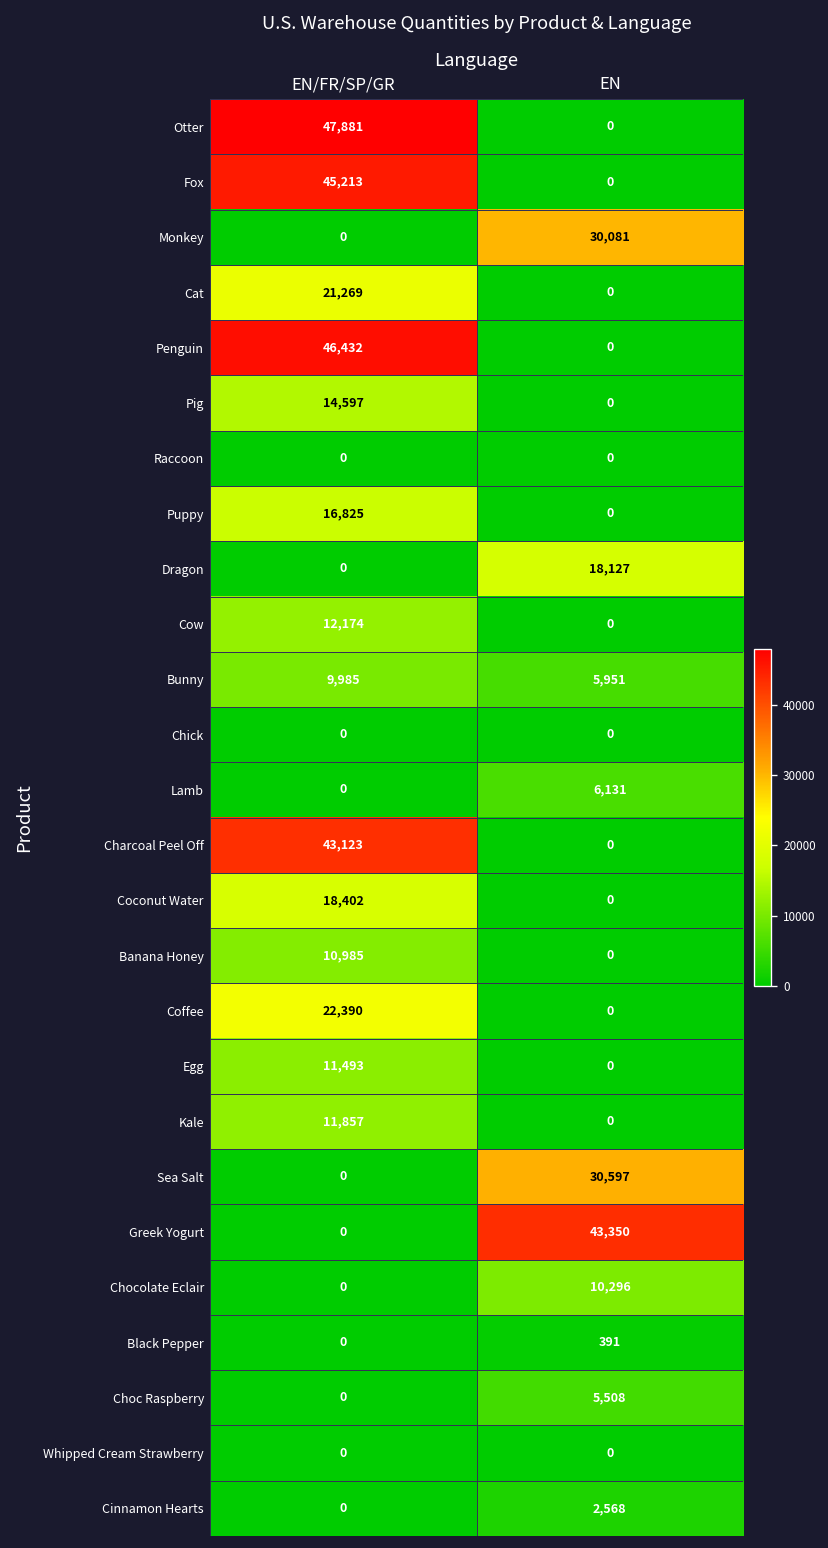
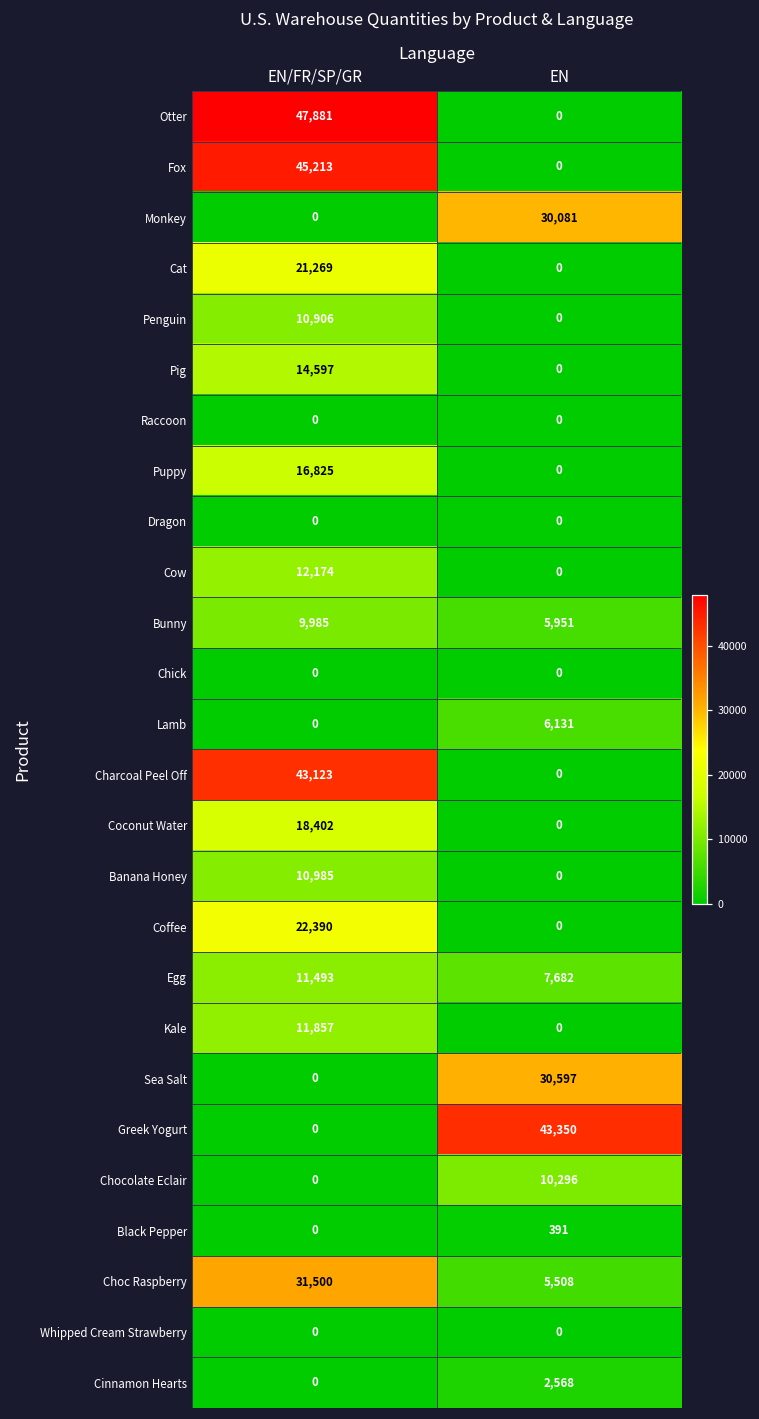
  {
    "Otter": {
      "EN/FR/SP/GR": "47,881",
      "EN": "0"
    },
    "Fox": {
      "EN/FR/SP/GR": "45,213",
      "EN": "0"
    },
    "Monkey": {
      "EN/FR/SP/GR": "0",
      "EN": "30,081"
    },
    "Cat": {
      "EN/FR/SP/GR": "21,269",
      "EN": "0"
    },
    "Penguin": {
-     "EN/FR/SP/GR": "46,432",
+     "EN/FR/SP/GR": "10,906",
      "EN": "0"
    },
    "Pig": {
      "EN/FR/SP/GR": "14,597",
      "EN": "0"
    },
    "Raccoon": {
      "EN/FR/SP/GR": "0",
      "EN": "0"
    },
    "Puppy": {
      "EN/FR/SP/GR": "16,825",
      "EN": "0"
    },
    "Dragon": {
      "EN/FR/SP/GR": "0",
-     "EN": "18,127"
+     "EN": "0"
    },
    "Cow": {
      "EN/FR/SP/GR": "12,174",
      "EN": "0"
    },
    "Bunny": {
      "EN/FR/SP/GR": "9,985",
      "EN": "5,951"
    },
    "Chick": {
      "EN/FR/SP/GR": "0",
      "EN": "0"
    },
    "Lamb": {
      "EN/FR/SP/GR": "0",
      "EN": "6,131"
    },
    "Charcoal Peel Off": {
      "EN/FR/SP/GR": "43,123",
      "EN": "0"
    },
    "Coconut Water": {
      "EN/FR/SP/GR": "18,402",
      "EN": "0"
    },
    "Banana Honey": {
      "EN/FR/SP/GR": "10,985",
      "EN": "0"
    },
    "Coffee": {
      "EN/FR/SP/GR": "22,390",
      "EN": "0"
    },
    "Egg": {
      "EN/FR/SP/GR": "11,493",
-     "EN": "0"
+     "EN": "7,682"
    },
    "Kale": {
      "EN/FR/SP/GR": "11,857",
      "EN": "0"
    },
    "Sea Salt": {
      "EN/FR/SP/GR": "0",
      "EN": "30,597"
    },
    "Greek Yogurt": {
      "EN/FR/SP/GR": "0",
      "EN": "43,350"
    },
    "Chocolate Eclair": {
      "EN/FR/SP/GR": "0",
      "EN": "10,296"
    },
    "Black Pepper": {
      "EN/FR/SP/GR": "0",
      "EN": "391"
    },
    "Choc Raspberry": {
-     "EN/FR/SP/GR": "0",
+     "EN/FR/SP/GR": "31,500",
      "EN": "5,508"
    },
    "Whipped Cream Strawberry": {
      "EN/FR/SP/GR": "0",
      "EN": "0"
    },
    "Cinnamon Hearts": {
      "EN/FR/SP/GR": "0",
      "EN": "2,568"
    }
  }
